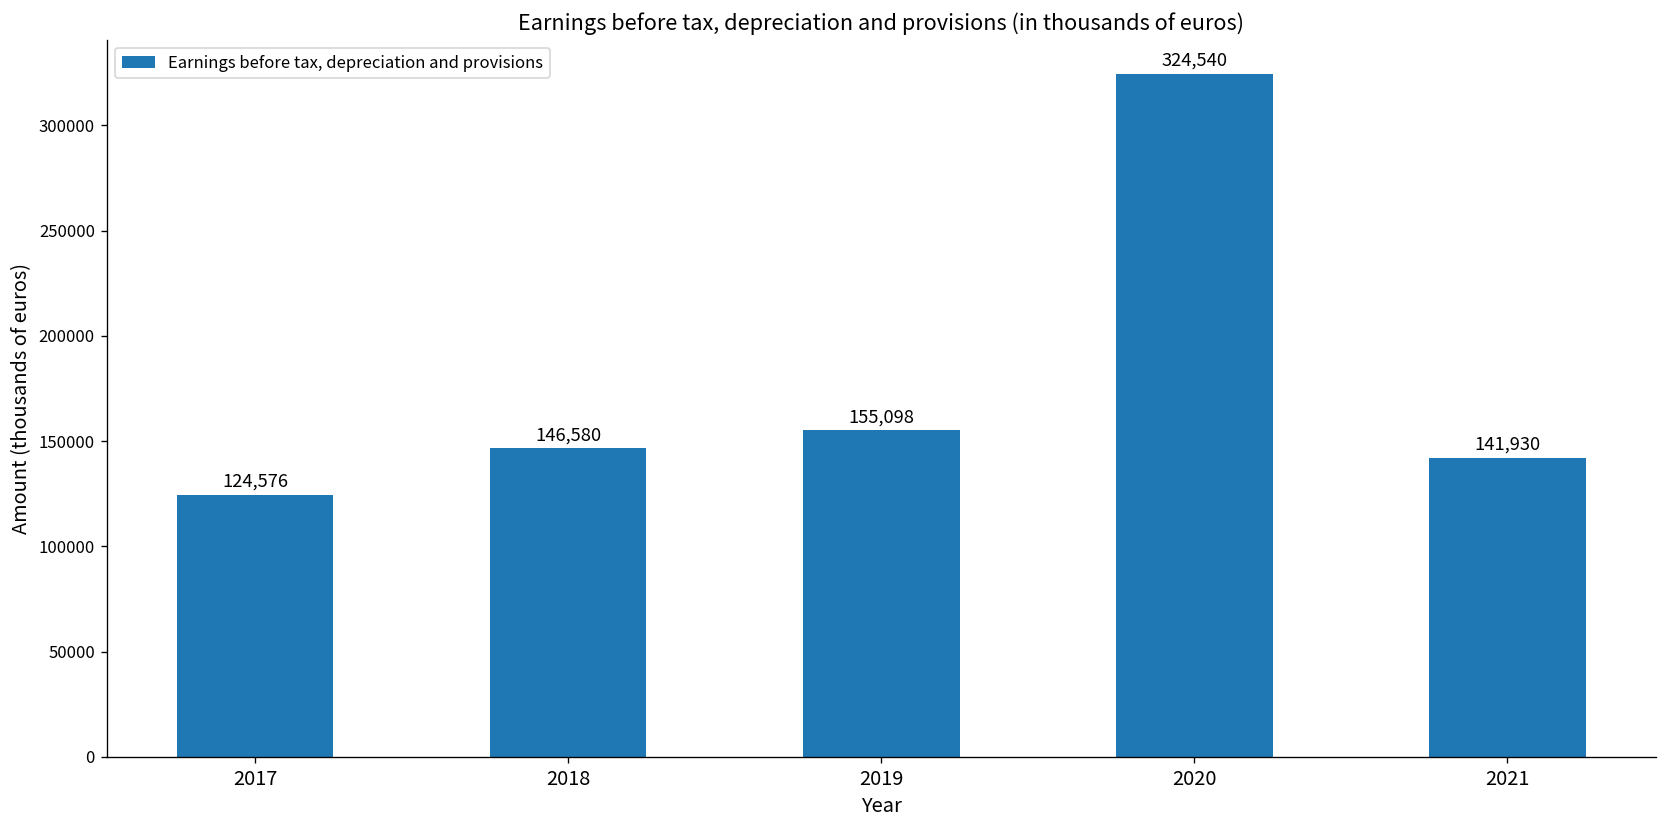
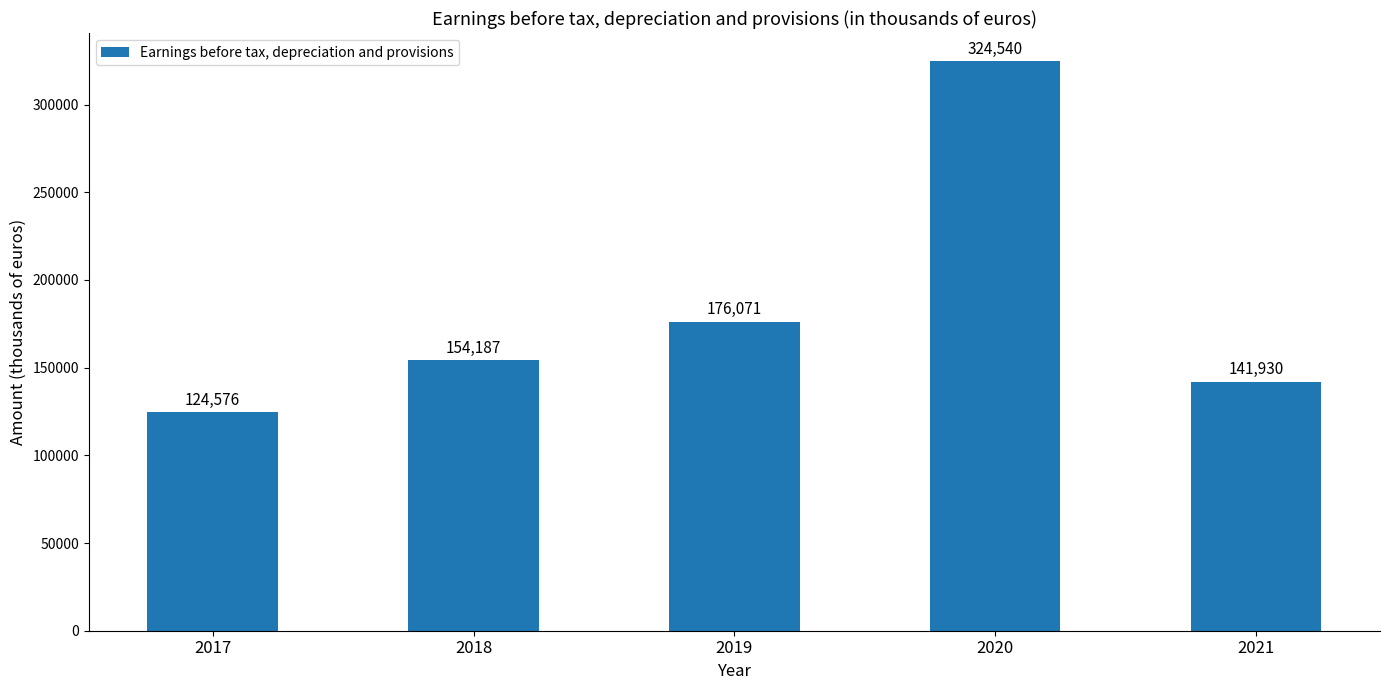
  {
    "2017": "124,576",
-   "2018": "146,580",
-   "2019": "155,098",
+   "2018": "154,187",
+   "2019": "176,071",
    "2020": "324,540",
    "2021": "141,930"
  }
